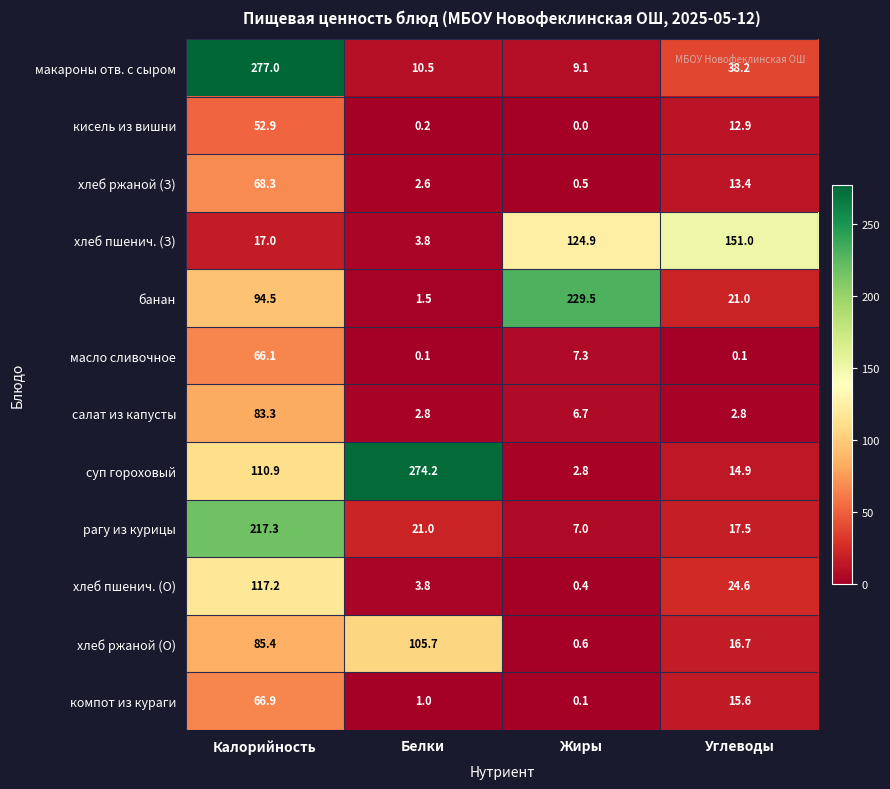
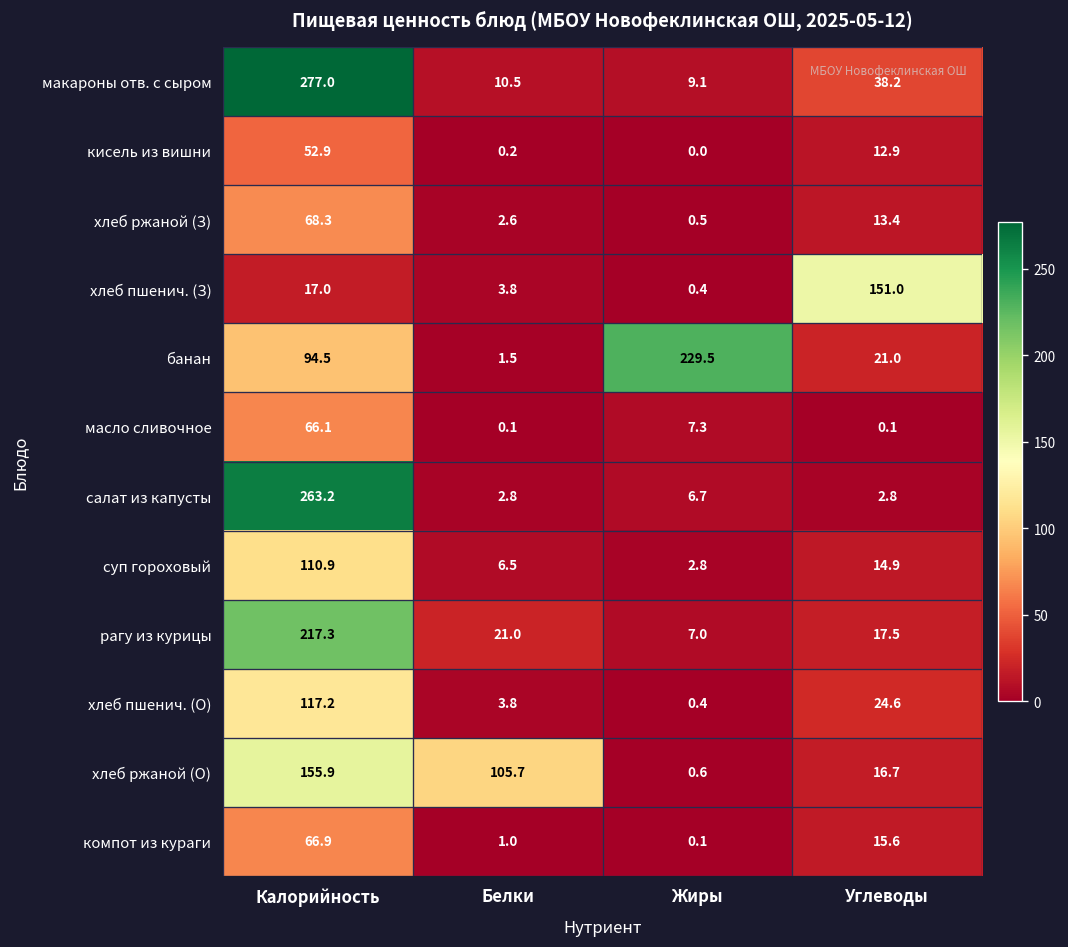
  {
    "макароны отв. с сыром": {
      "Калорийность": 277.0,
      "Белки": 10.5,
      "Жиры": 9.1
    },
    "кисель из вишни": {
      "Калорийность": 52.9,
      "Белки": 0.2,
      "Жиры": 0.0,
      "Углеводы": 12.9
    },
    "хлеб ржаной (З)": {
      "Калорийность": 68.3,
      "Белки": 2.6,
      "Жиры": 0.5,
      "Углеводы": 13.4
    },
    "хлеб пшенич. (З)": {
      "Калорийность": 17.0,
      "Белки": 3.8,
-     "Жиры": 124.9,
+     "Жиры": 0.4,
      "Углеводы": 151.0
    },
    "банан": {
      "Калорийность": 94.5,
      "Белки": 1.5,
      "Жиры": 229.5,
      "Углеводы": 21.0
    },
    "масло сливочное": {
      "Калорийность": 66.1,
      "Белки": 0.1,
      "Жиры": 7.3,
      "Углеводы": 0.1
    },
    "салат из капусты": {
-     "Калорийность": 83.3,
+     "Калорийность": 263.2,
      "Белки": 2.8,
      "Жиры": 6.7,
      "Углеводы": 2.8
    },
    "суп гороховый": {
      "Калорийность": 110.9,
-     "Белки": 274.2,
+     "Белки": 6.5,
      "Жиры": 2.8,
      "Углеводы": 14.9
    },
    "рагу из курицы": {
      "Калорийность": 217.3,
      "Белки": 21.0,
      "Жиры": 7.0,
      "Углеводы": 17.5
    },
    "хлеб пшенич. (О)": {
      "Калорийность": 117.2,
      "Белки": 3.8,
      "Жиры": 0.4,
      "Углеводы": 24.6
    },
    "хлеб ржаной (О)": {
-     "Калорийность": 85.4,
+     "Калорийность": 155.9,
      "Белки": 105.7,
      "Жиры": 0.6,
      "Углеводы": 16.7
    },
    "компот из кураги": {
      "Калорийность": 66.9,
      "Белки": 1.0,
      "Жиры": 0.1,
      "Углеводы": 15.6
    }
  }
